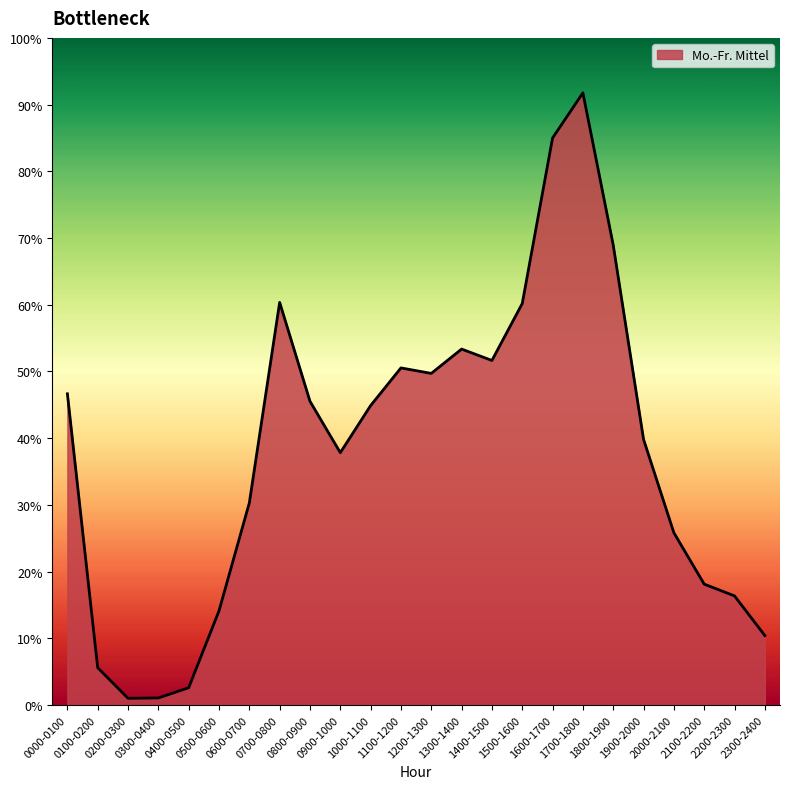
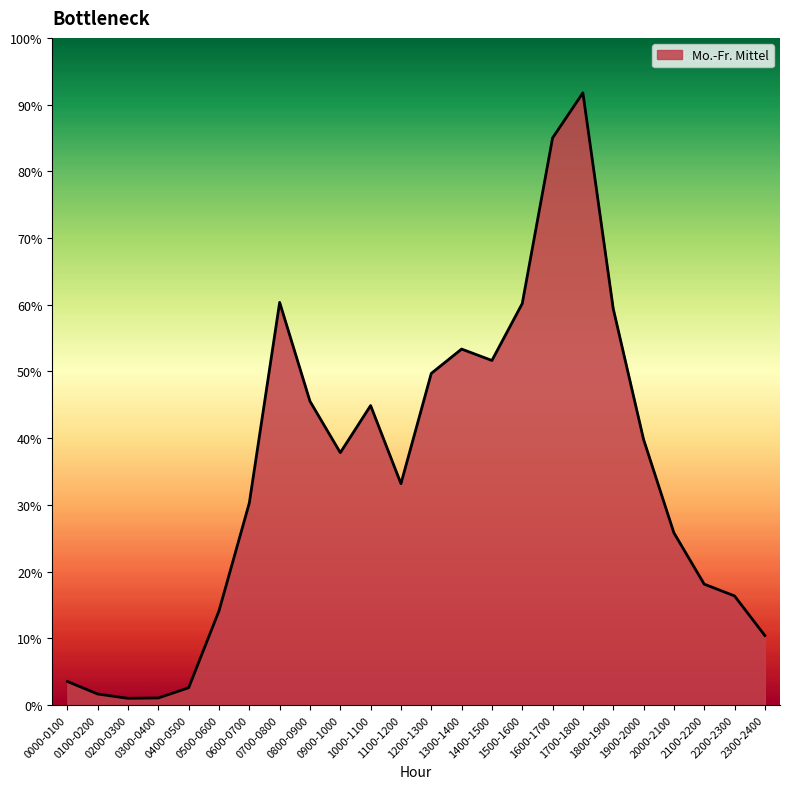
  {
-   "0000-0100": "47%",
-   "0100-0200": "6%",
+   "0000-0100": "4%",
+   "0100-0200": "2%",
    "0200-0300": "1%",
    "0300-0400": "1%",
    "0400-0500": "3%",
    "0500-0600": "14%",
    "0600-0700": "30%",
    "0700-0800": "60%",
    "0800-0900": "46%",
    "0900-1000": "38%",
    "1000-1100": "45%",
-   "1100-1200": "51%",
+   "1100-1200": "33%",
    "1200-1300": "50%",
    "1300-1400": "53%",
    "1400-1500": "52%",
    "1500-1600": "60%",
    "1600-1700": "85%",
    "1700-1800": "92%",
-   "1800-1900": "69%",
+   "1800-1900": "59%",
    "1900-2000": "40%",
    "2000-2100": "26%",
    "2100-2200": "18%",
    "2200-2300": "16%",
    "2300-2400": "10%"
  }
